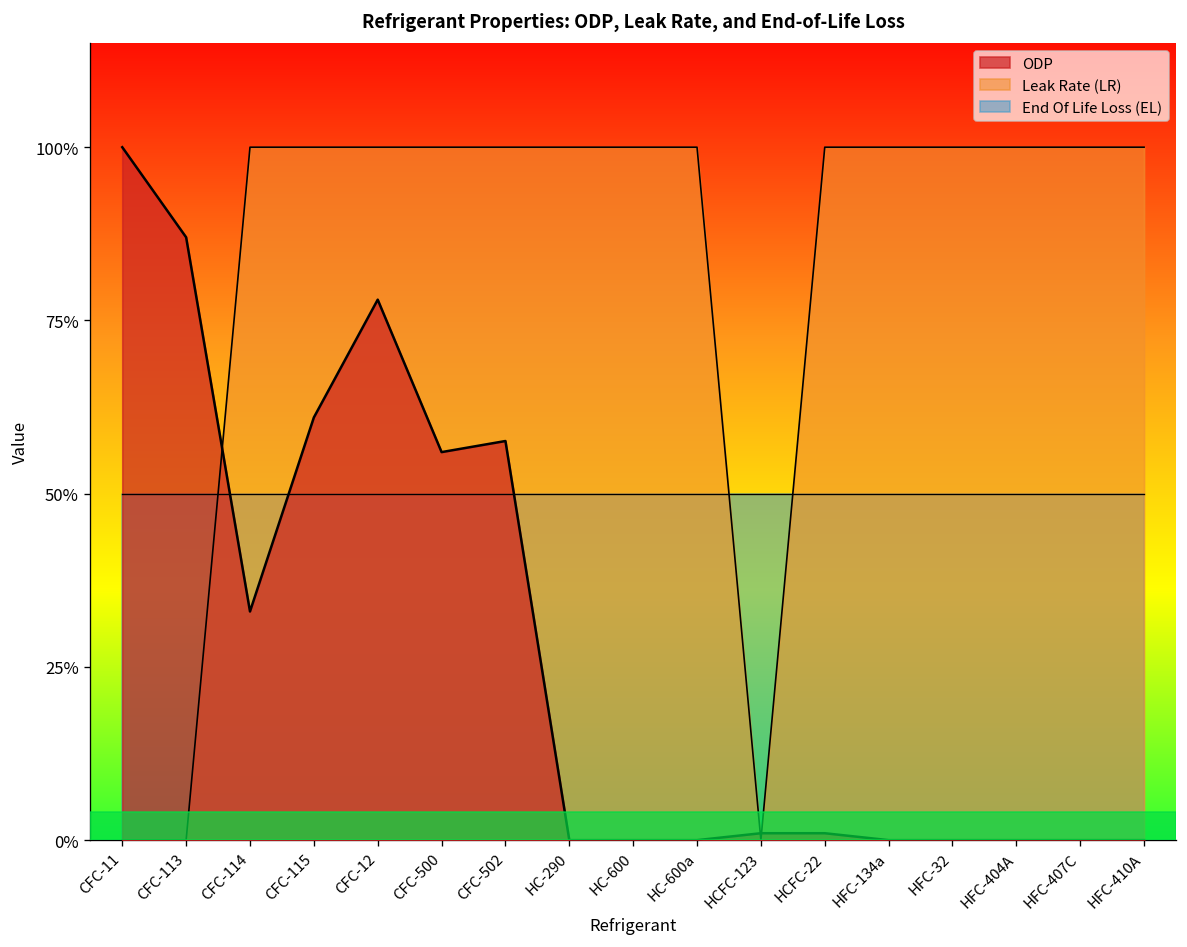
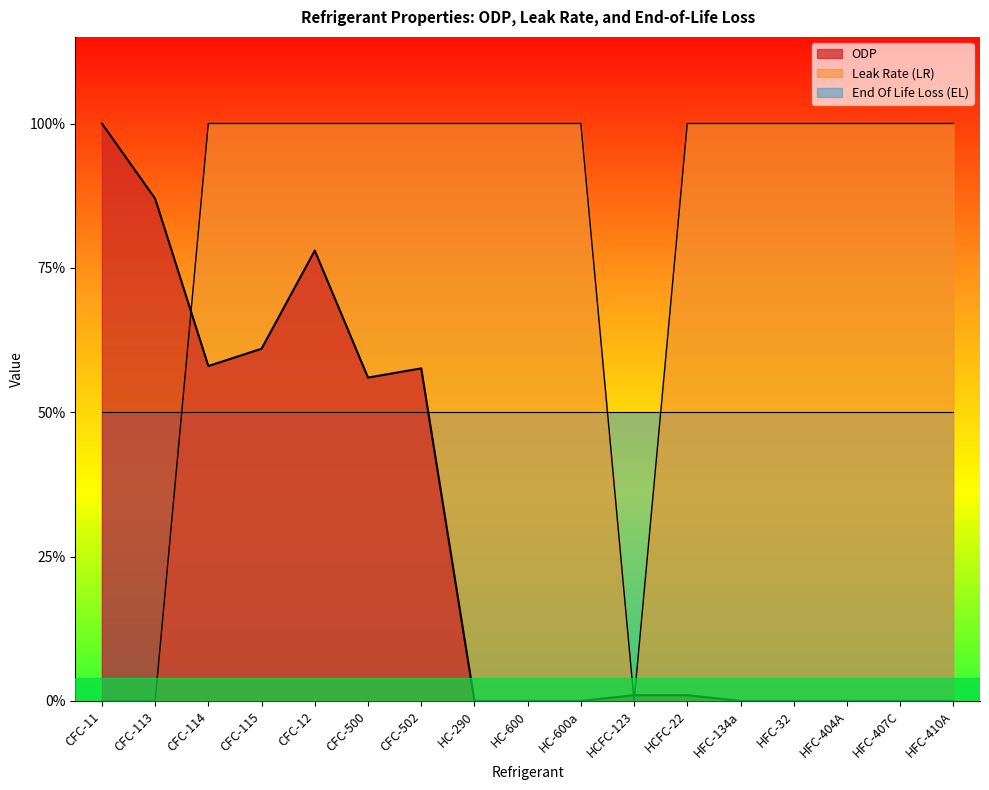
  {
    "ODP": {
      "CFC-11": "100%",
      "CFC-113": "87%",
-     "CFC-114": "33%",
+     "CFC-114": "58%",
      "CFC-115": "61%",
      "CFC-12": "78%",
      "CFC-500": "56%",
      "CFC-502": "58%"
    },
    "Leak Rate (LR)": {
      "CFC-114": "100%",
      "CFC-115": "100%",
      "CFC-12": "100%",
      "CFC-500": "100%",
      "CFC-502": "100%",
      "HC-290": "100%",
      "HC-600": "100%",
      "HC-600a": "100%",
      "HCFC-22": "100%",
      "HFC-134a": "100%",
      "HFC-32": "100%",
      "HFC-404A": "100%",
      "HFC-407C": "100%",
      "HFC-410A": "100%"
    },
    "End Of Life Loss (EL)": {
      "CFC-11": "50%",
      "CFC-113": "50%",
      "CFC-114": "50%",
      "CFC-115": "50%",
      "CFC-12": "50%",
      "CFC-500": "50%",
      "CFC-502": "50%",
      "HC-290": "50%",
      "HC-600": "50%",
      "HC-600a": "50%",
      "HCFC-123": "50%",
      "HCFC-22": "50%",
      "HFC-134a": "50%",
      "HFC-32": "50%",
      "HFC-404A": "50%",
      "HFC-407C": "50%",
      "HFC-410A": "50%"
    }
  }
